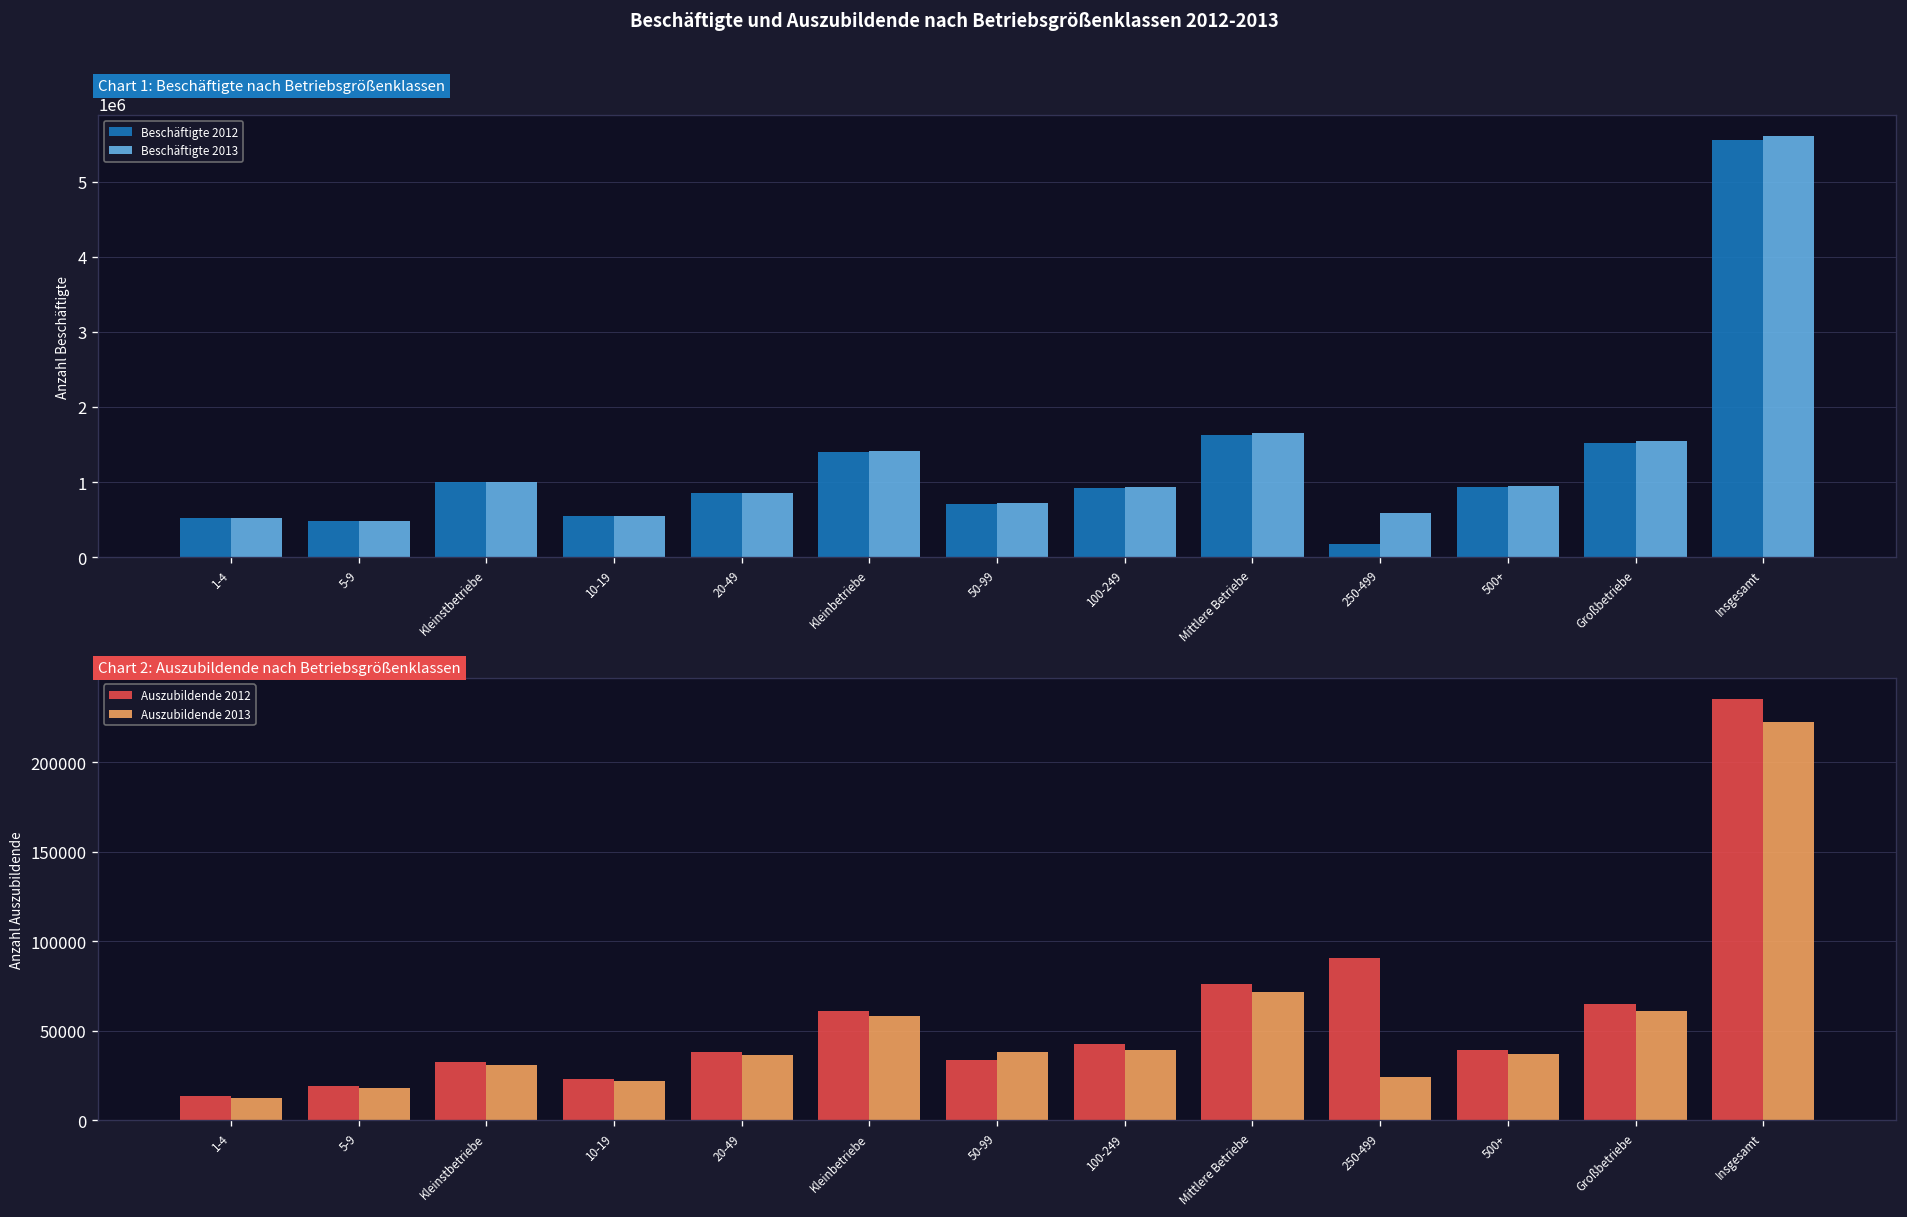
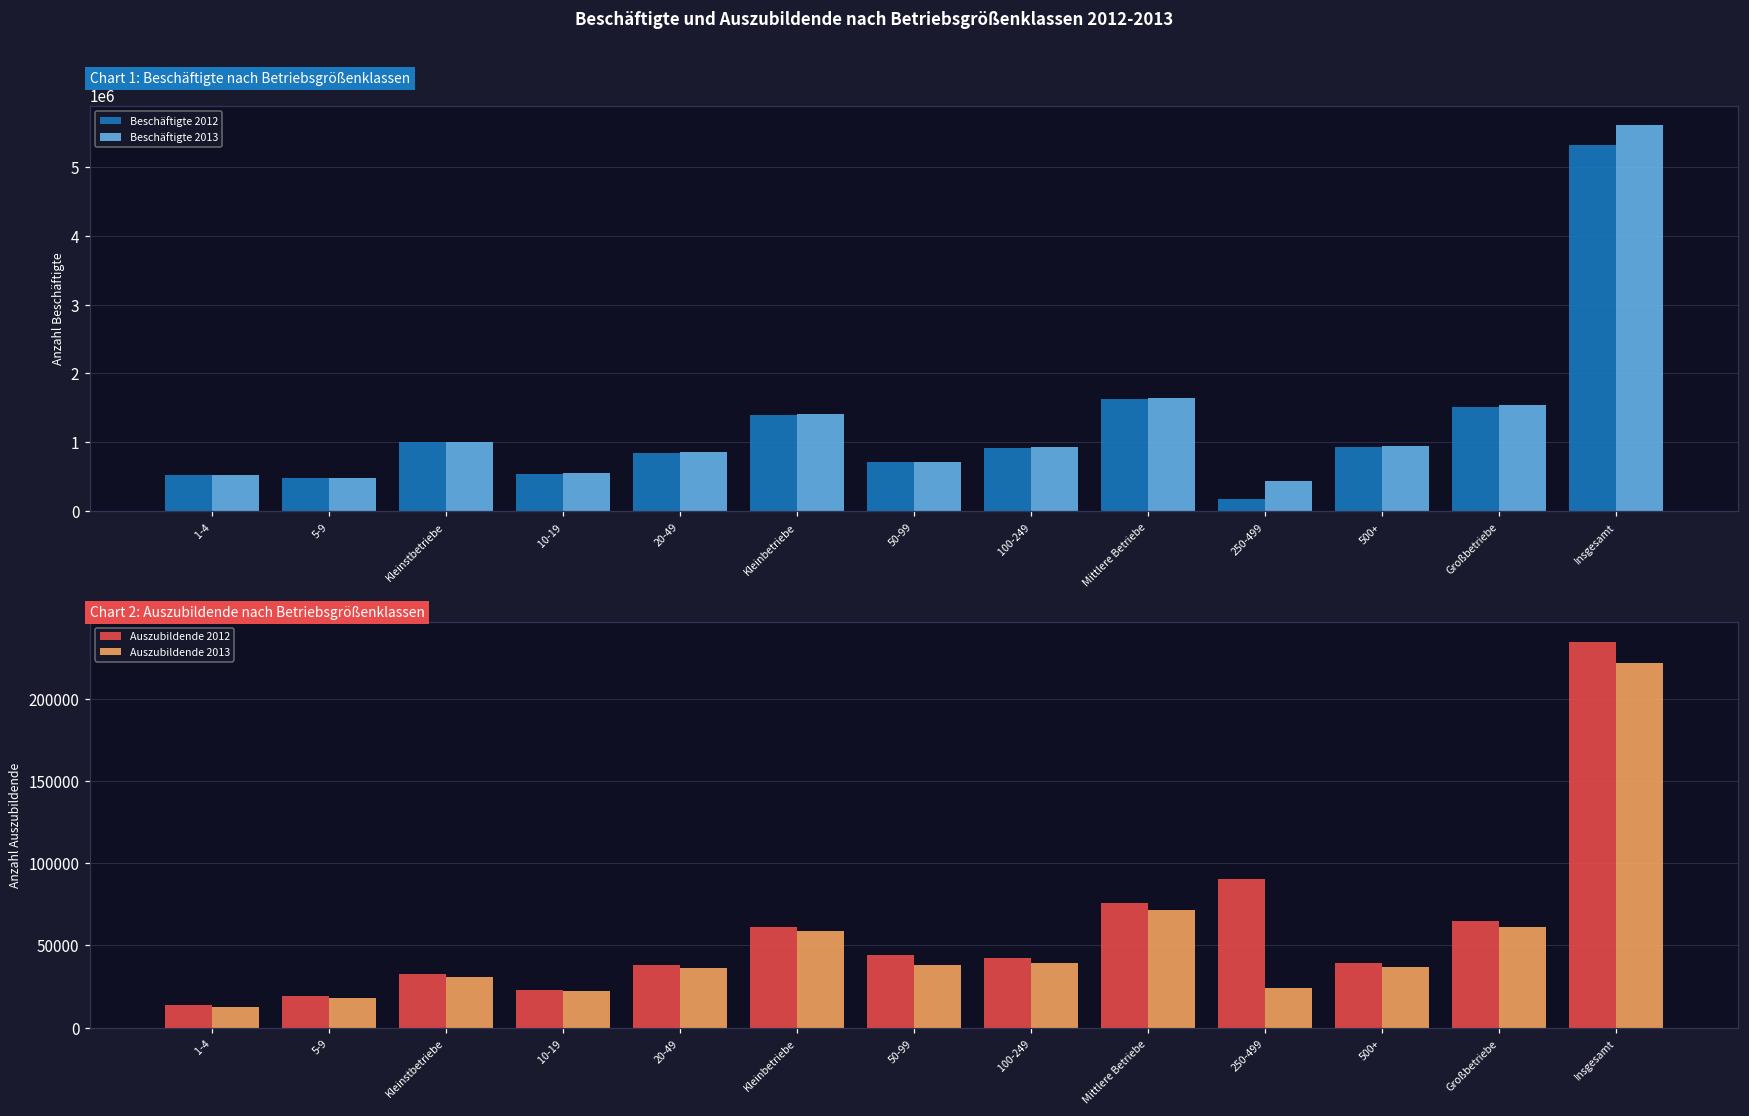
  {
    "Chart 1: Beschäftigte nach Betriebsgrößenklassen": {
      "Beschäftigte 2012": {
        "1-4": 500000,
        "5-9": 500000,
        "Kleinstbetriebe": 1000000,
        "10-19": 500000,
        "20-49": 900000,
        "Kleinbetriebe": 1400000,
        "50-99": 700000,
        "100-249": 900000,
        "Mittlere Betriebe": 1600000,
        "250-499": 200000,
        "500+": 900000,
        "Großbetriebe": 1500000,
-       "Insgesamt": 5500000
+       "Insgesamt": 5300000
      },
      "Beschäftigte 2013": {
        "1-4": 500000,
        "5-9": 500000,
        "Kleinstbetriebe": 1000000,
        "10-19": 600000,
        "20-49": 900000,
        "Kleinbetriebe": 1400000,
        "50-99": 700000,
        "100-249": 900000,
        "Mittlere Betriebe": 1600000,
-       "250-499": 600000,
+       "250-499": 400000,
        "500+": 1000000,
        "Großbetriebe": 1500000,
        "Insgesamt": 5600000
      }
    },
    "Chart 2: Auszubildende nach Betriebsgrößenklassen": {
      "Auszubildende 2012": {
        "1-4": 14000,
        "5-9": 19000,
        "Kleinstbetriebe": 33000,
        "10-19": 23000,
        "20-49": 38000,
        "Kleinbetriebe": 61000,
-       "50-99": 34000,
+       "50-99": 44000,
        "100-249": 42000,
        "Mittlere Betriebe": 76000,
        "250-499": 91000,
        "500+": 39000,
        "Großbetriebe": 65000,
        "Insgesamt": 235000
      },
      "Auszubildende 2013": {
        "1-4": 13000,
        "5-9": 18000,
        "Kleinstbetriebe": 31000,
        "10-19": 22000,
        "20-49": 36000,
        "Kleinbetriebe": 58000,
        "50-99": 38000,
        "100-249": 39000,
        "Mittlere Betriebe": 72000,
        "250-499": 24000,
        "500+": 37000,
        "Großbetriebe": 61000,
        "Insgesamt": 222000
      }
    }
  }
